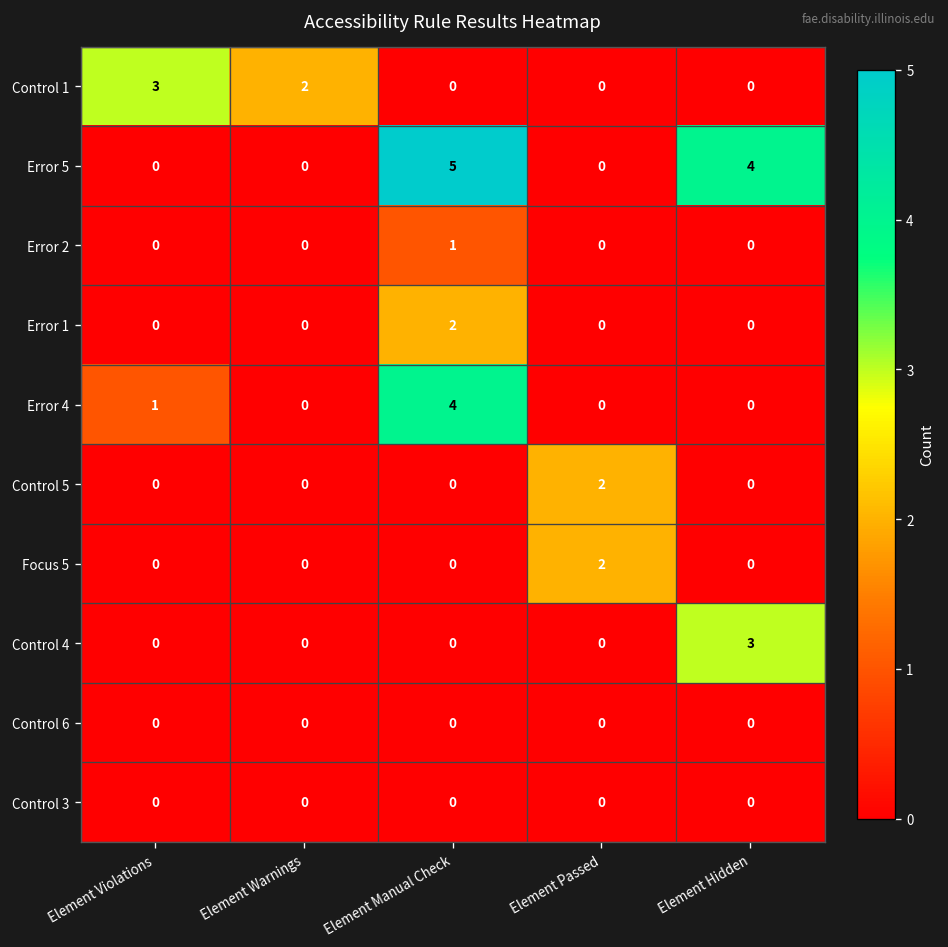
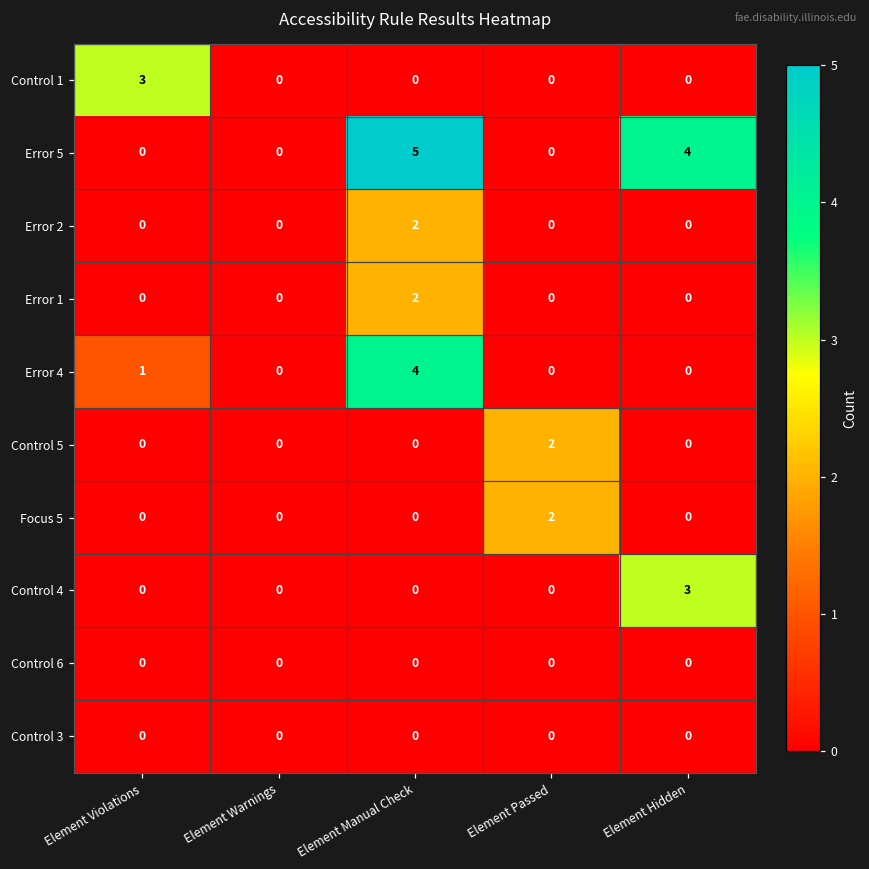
  {
    "Control 1": {
      "Element Violations": 3,
-     "Element Warnings": 2,
+     "Element Warnings": 0,
      "Element Manual Check": 0,
      "Element Passed": 0,
      "Element Hidden": 0
    },
    "Error 5": {
      "Element Violations": 0,
      "Element Warnings": 0,
      "Element Manual Check": 5,
      "Element Passed": 0,
      "Element Hidden": 4
    },
    "Error 2": {
      "Element Violations": 0,
      "Element Warnings": 0,
-     "Element Manual Check": 1,
+     "Element Manual Check": 2,
      "Element Passed": 0,
      "Element Hidden": 0
    },
    "Error 1": {
      "Element Violations": 0,
      "Element Warnings": 0,
      "Element Manual Check": 2,
      "Element Passed": 0,
      "Element Hidden": 0
    },
    "Error 4": {
      "Element Violations": 1,
      "Element Warnings": 0,
      "Element Manual Check": 4,
      "Element Passed": 0,
      "Element Hidden": 0
    },
    "Control 5": {
      "Element Violations": 0,
      "Element Warnings": 0,
      "Element Manual Check": 0,
      "Element Passed": 2,
      "Element Hidden": 0
    },
    "Focus 5": {
      "Element Violations": 0,
      "Element Warnings": 0,
      "Element Manual Check": 0,
      "Element Passed": 2,
      "Element Hidden": 0
    },
    "Control 4": {
      "Element Violations": 0,
      "Element Warnings": 0,
      "Element Manual Check": 0,
      "Element Passed": 0,
      "Element Hidden": 3
    },
    "Control 6": {
      "Element Violations": 0,
      "Element Warnings": 0,
      "Element Manual Check": 0,
      "Element Passed": 0,
      "Element Hidden": 0
    },
    "Control 3": {
      "Element Violations": 0,
      "Element Warnings": 0,
      "Element Manual Check": 0,
      "Element Passed": 0,
      "Element Hidden": 0
    }
  }
